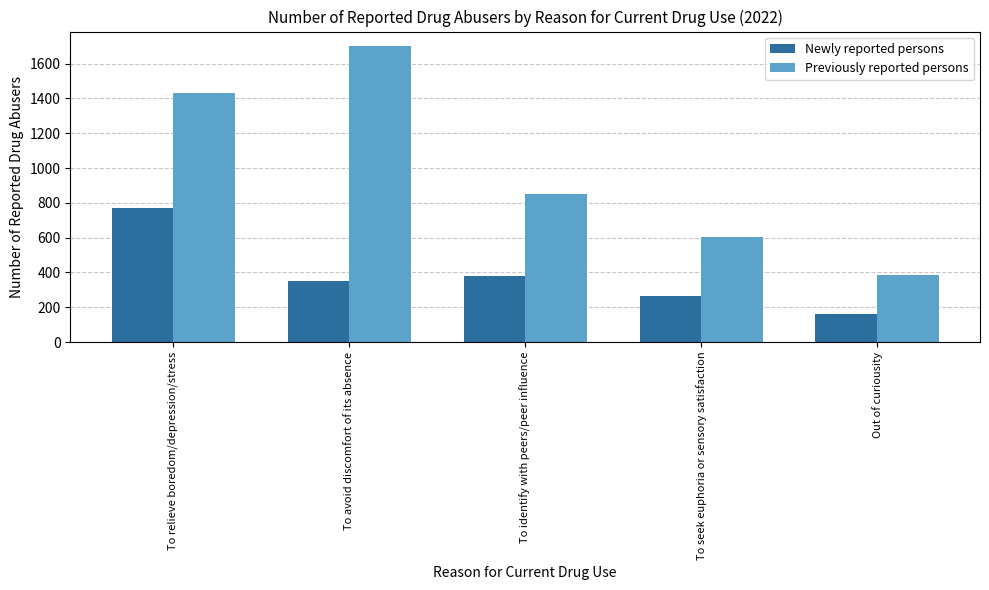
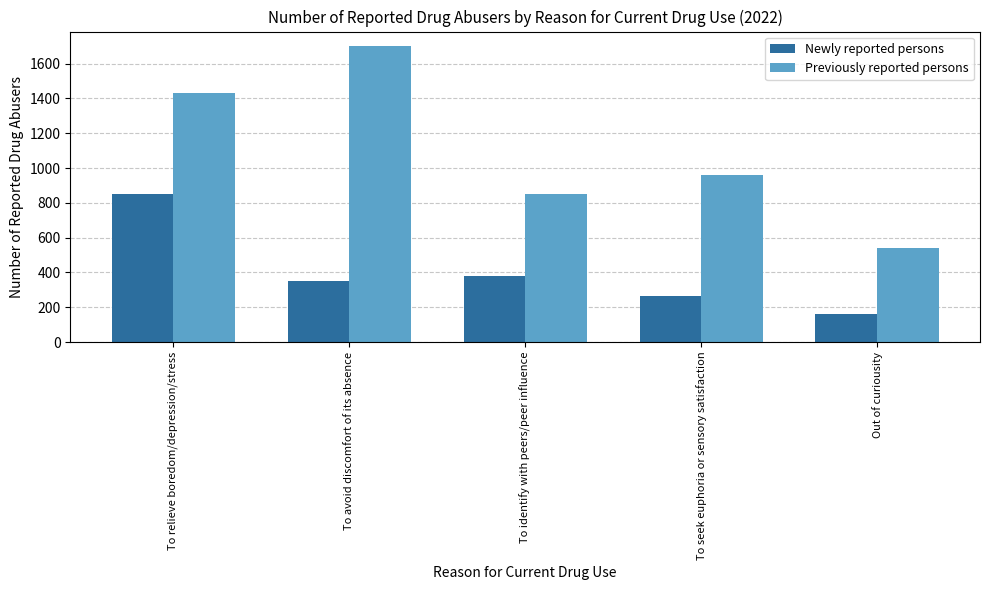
  {
    "Newly reported persons": {
-     "To relieve boredom/depression/stress": 770,
+     "To relieve boredom/depression/stress": 850,
      "To avoid discomfort of its absence": 350,
      "To identify with peers/peer influence": 380,
      "To seek euphoria or sensory satisfaction": 260,
      "Out of curiousity": 160
    },
    "Previously reported persons": {
      "To relieve boredom/depression/stress": 1430,
      "To avoid discomfort of its absence": 1700,
      "To identify with peers/peer influence": 850,
-     "To seek euphoria or sensory satisfaction": 600,
-     "Out of curiousity": 390
+     "To seek euphoria or sensory satisfaction": 960,
+     "Out of curiousity": 540
    }
  }
